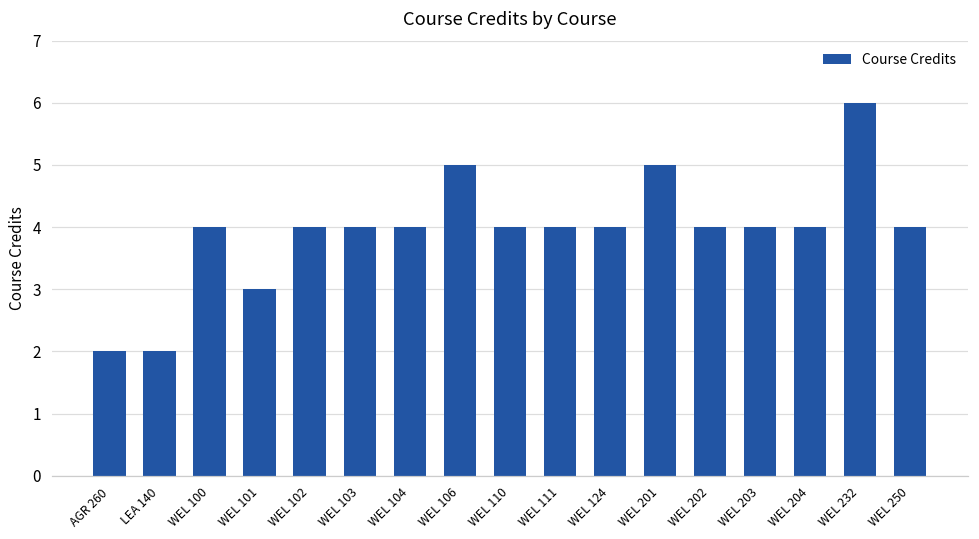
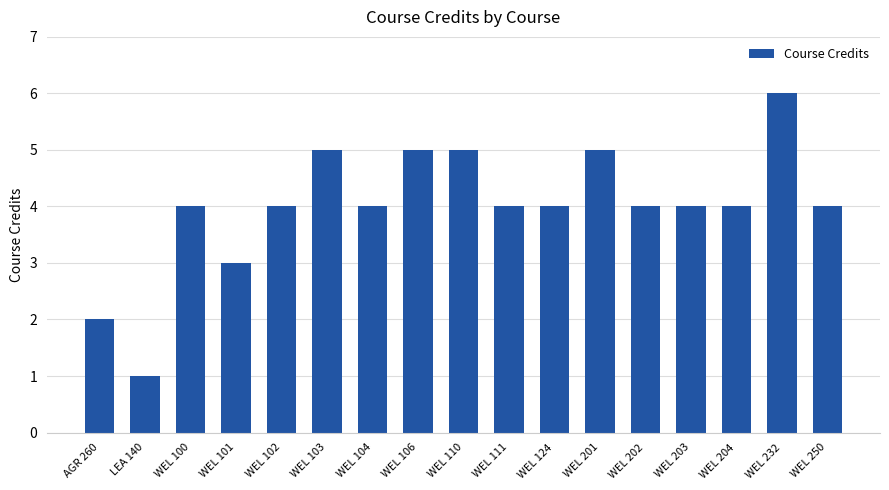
  {
    "AGR 260": 2,
-   "LEA 140": 2,
+   "LEA 140": 1,
    "WEL 100": 4,
    "WEL 101": 3,
    "WEL 102": 4,
-   "WEL 103": 4,
+   "WEL 103": 5,
    "WEL 104": 4,
    "WEL 106": 5,
-   "WEL 110": 4,
+   "WEL 110": 5,
    "WEL 111": 4,
    "WEL 124": 4,
    "WEL 201": 5,
    "WEL 202": 4,
    "WEL 203": 4,
    "WEL 204": 4,
    "WEL 232": 6,
    "WEL 250": 4
  }
